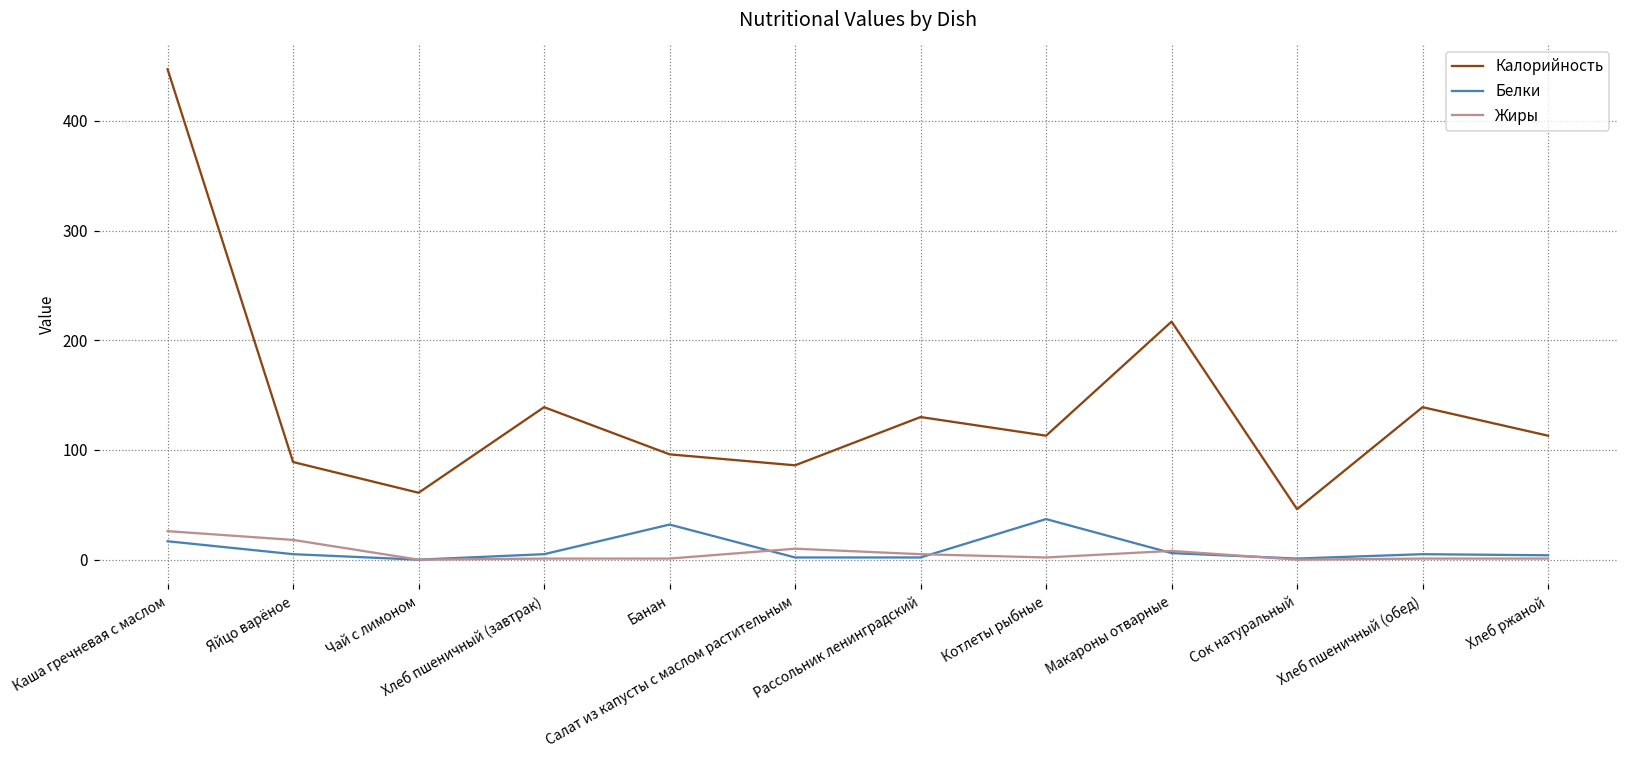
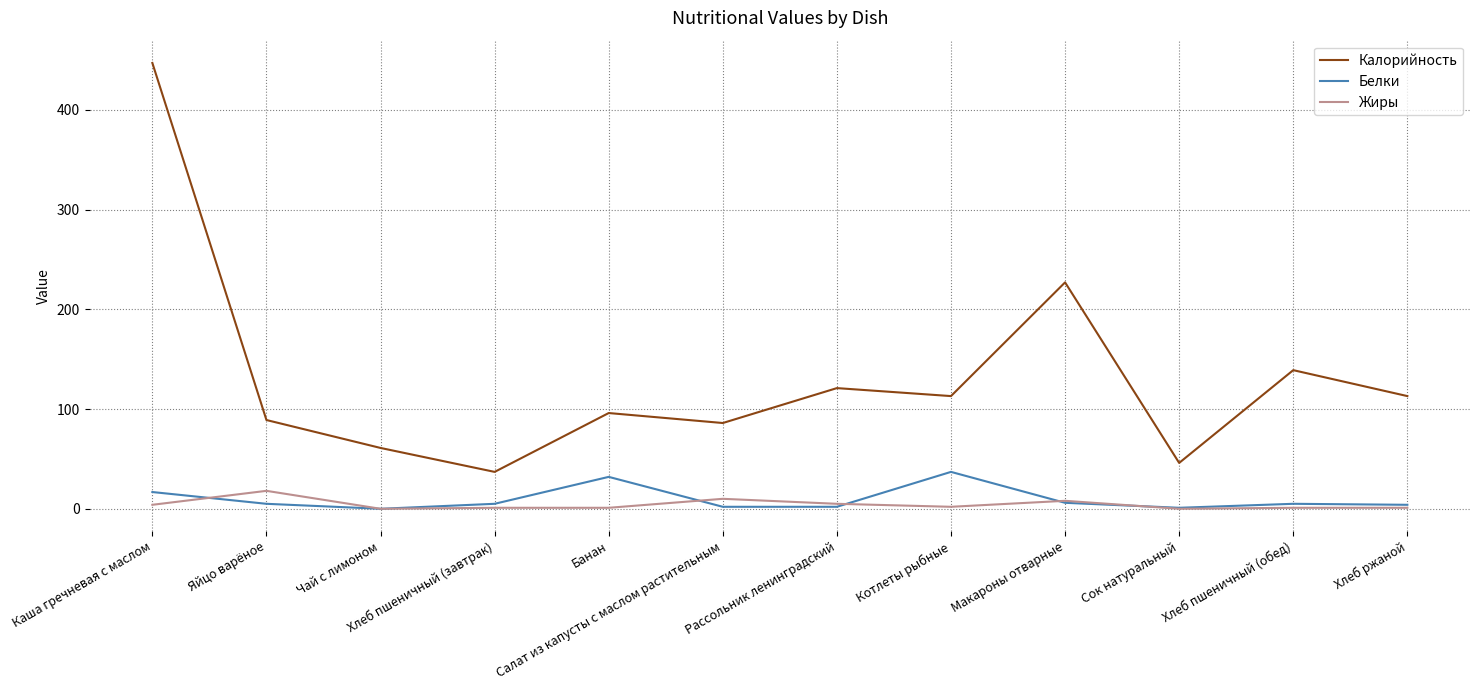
  {
    "Калорийность": {
      "Каша гречневая с маслом": 450,
      "Яйцо варёное": 90,
      "Чай с лимоном": 60,
-     "Хлеб пшеничный (завтрак)": 140,
+     "Хлеб пшеничный (завтрак)": 40,
      "Банан": 100,
      "Салат из капусты с маслом растительным": 90,
-     "Рассольник ленинградский": 130,
+     "Рассольник ленинградский": 120,
      "Котлеты рыбные": 110,
-     "Макароны отварные": 220,
+     "Макароны отварные": 230,
      "Сок натуральный": 50,
      "Хлеб пшеничный (обед)": 140,
      "Хлеб ржаной": 110
    },
    "Белки": {
      "Каша гречневая с маслом": 20,
      "Яйцо варёное": 10,
      "Хлеб пшеничный (завтрак)": 10,
      "Банан": 30,
      "Салат из капусты с маслом растительным": 0,
      "Рассольник ленинградский": 0,
      "Котлеты рыбные": 40,
      "Хлеб пшеничный (обед)": 10,
      "Хлеб ржаной": 0
    },
    "Жиры": {
-     "Каша гречневая с маслом": 30,
+     "Каша гречневая с маслом": 0,
      "Яйцо варёное": 20,
      "Хлеб пшеничный (завтрак)": 0,
      "Банан": 0,
      "Салат из капусты с маслом растительным": 10,
      "Рассольник ленинградский": 10,
      "Котлеты рыбные": 0,
      "Хлеб пшеничный (обед)": 0,
      "Хлеб ржаной": 0
    }
  }
